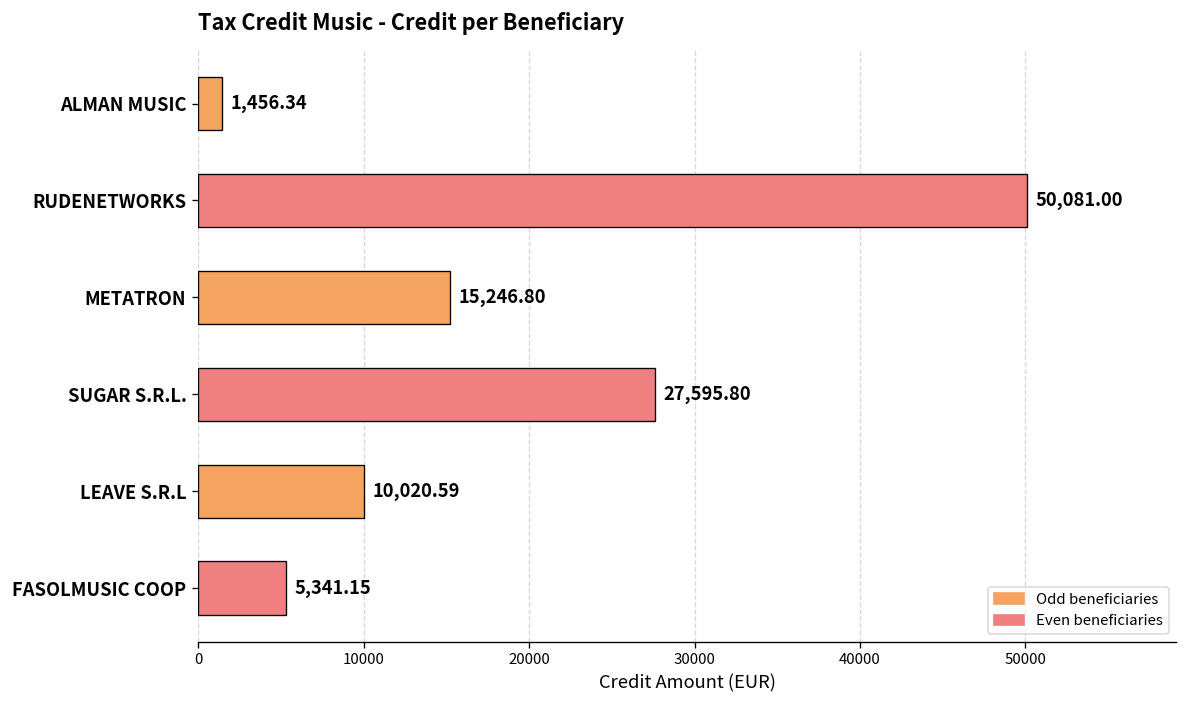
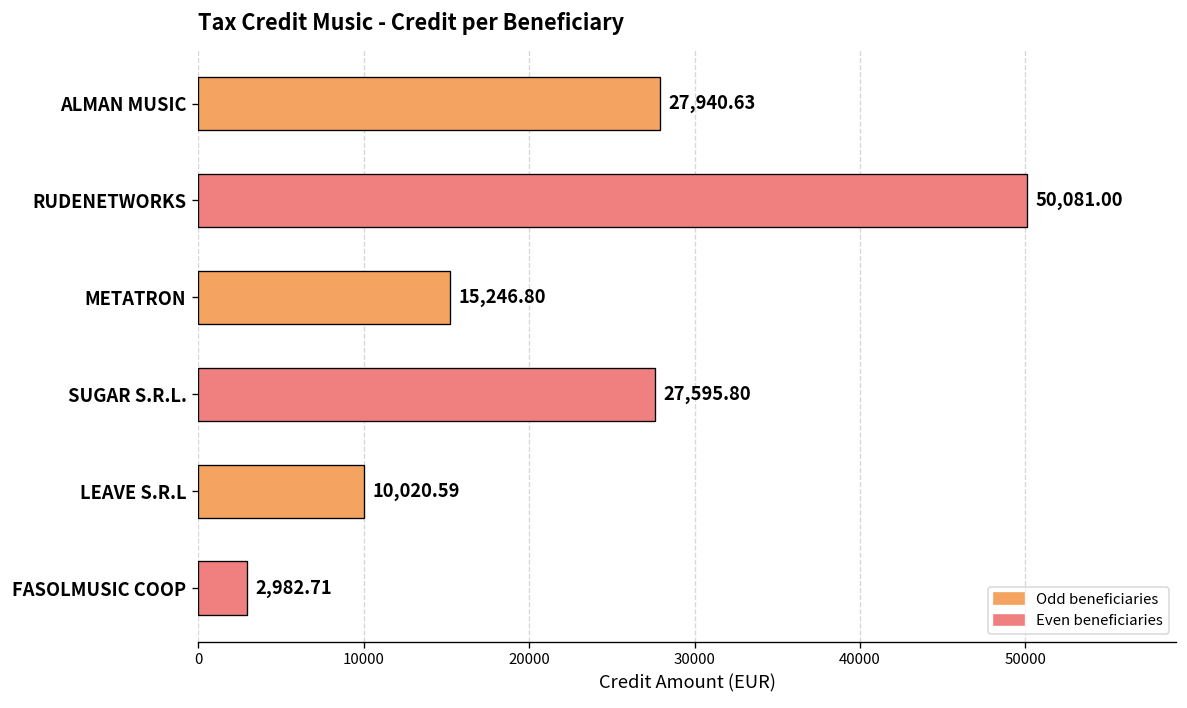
  {
-   "ALMAN MUSIC": "1,456.34",
+   "ALMAN MUSIC": "27,940.63",
    "RUDENETWORKS": "50,081.00",
    "METATRON": "15,246.80",
    "SUGAR S.R.L.": "27,595.80",
    "LEAVE S.R.L": "10,020.59",
-   "FASOLMUSIC COOP": "5,341.15"
+   "FASOLMUSIC COOP": "2,982.71"
  }
